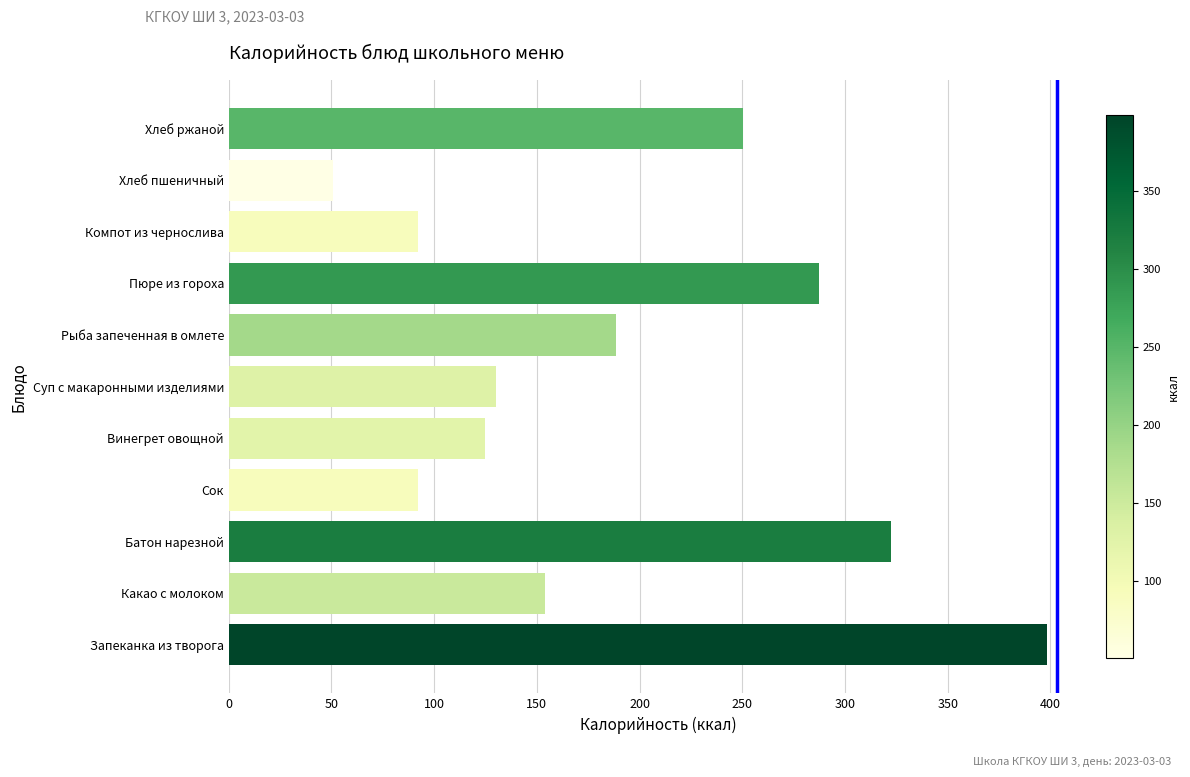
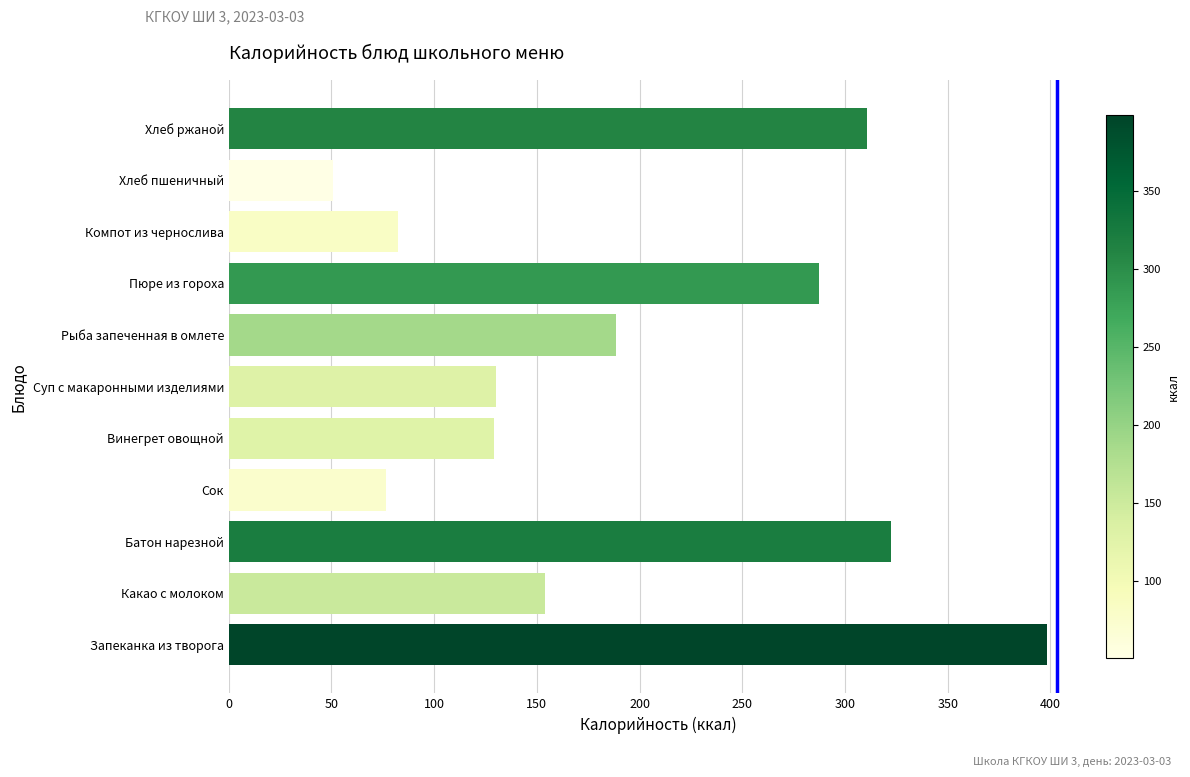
  {
-   "Хлеб ржаной": 250,
+   "Хлеб ржаной": 311,
    "Хлеб пшеничный": 51,
-   "Компот из чернослива": 92,
+   "Компот из чернослива": 82,
    "Пюре из гороха": 287,
    "Рыба запеченная в омлете": 188,
    "Суп с макаронными изделиями": 130,
-   "Винегрет овощной": 125,
-   "Сок": 92,
+   "Винегрет овощной": 129,
+   "Сок": 76,
    "Батон нарезной": 322,
    "Какао с молоком": 154,
    "Запеканка из творога": 398
  }
